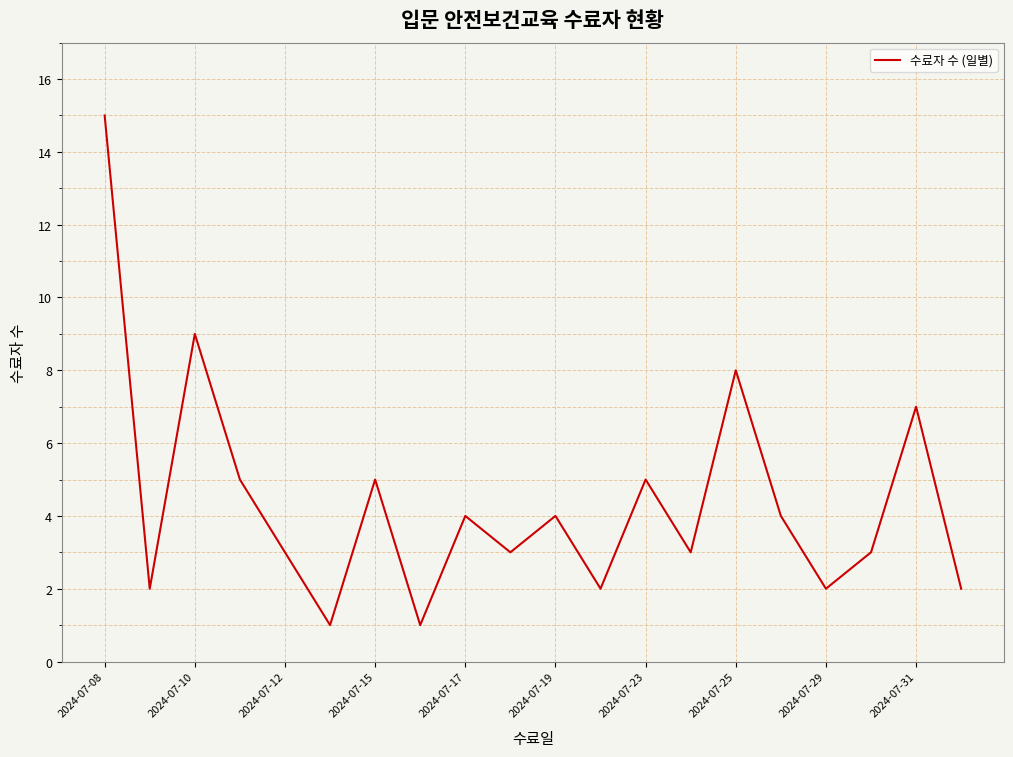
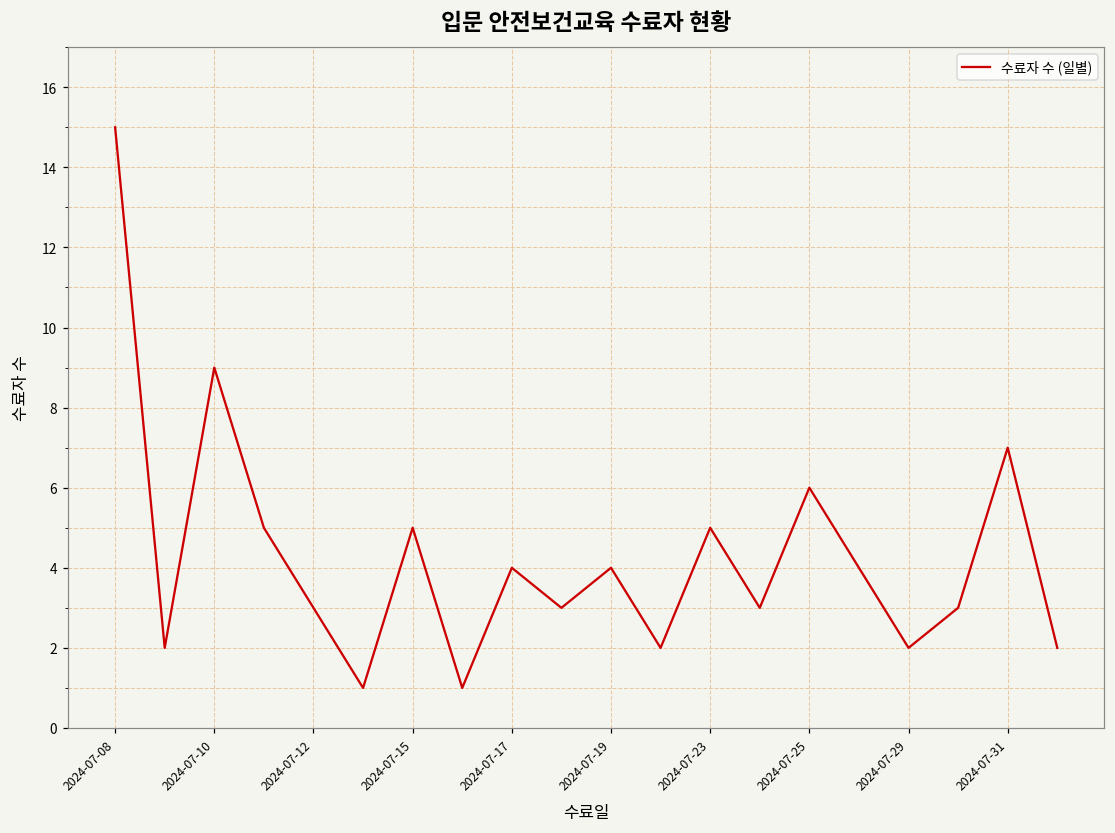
  {
    "2024-07-08": 15,
    "2024-07-10": 9,
    "2024-07-12": 3,
    "2024-07-15": 5,
    "2024-07-17": 4,
    "2024-07-19": 4,
    "2024-07-23": 5,
-   "2024-07-25": 8,
+   "2024-07-25": 6,
    "2024-07-29": 2,
    "2024-07-31": 7
  }
